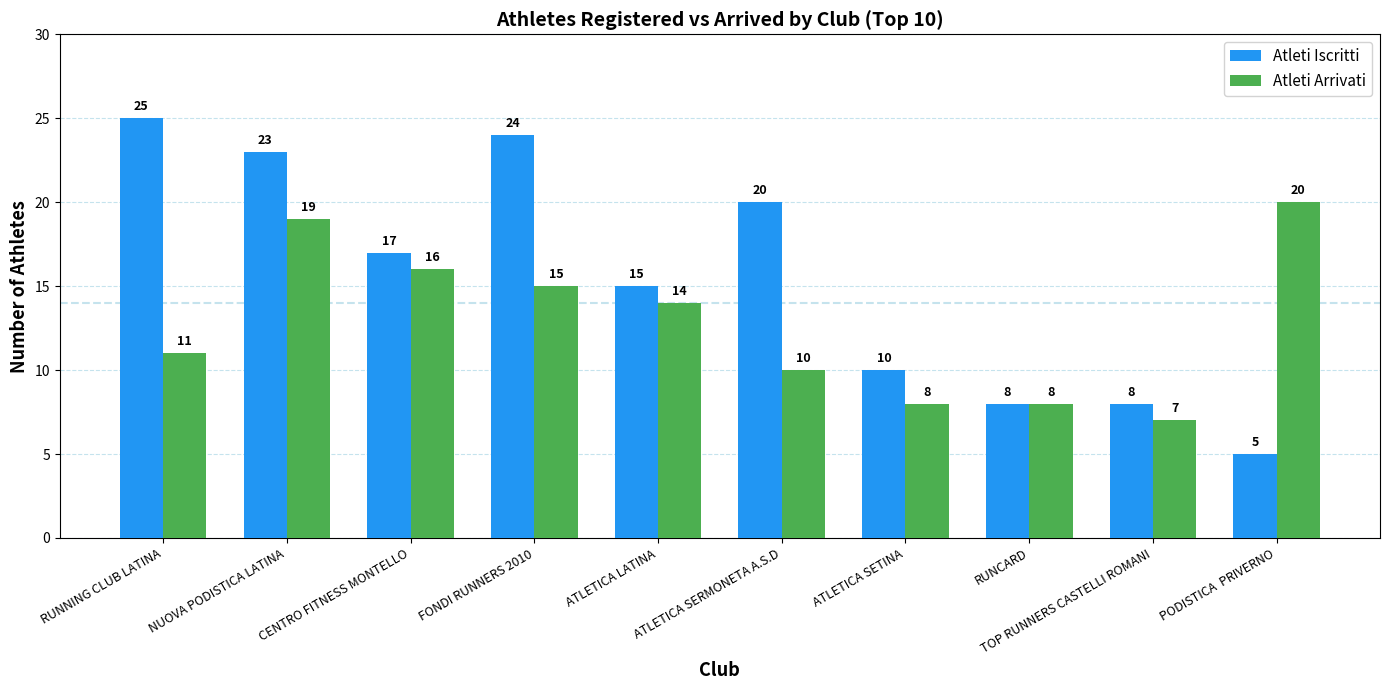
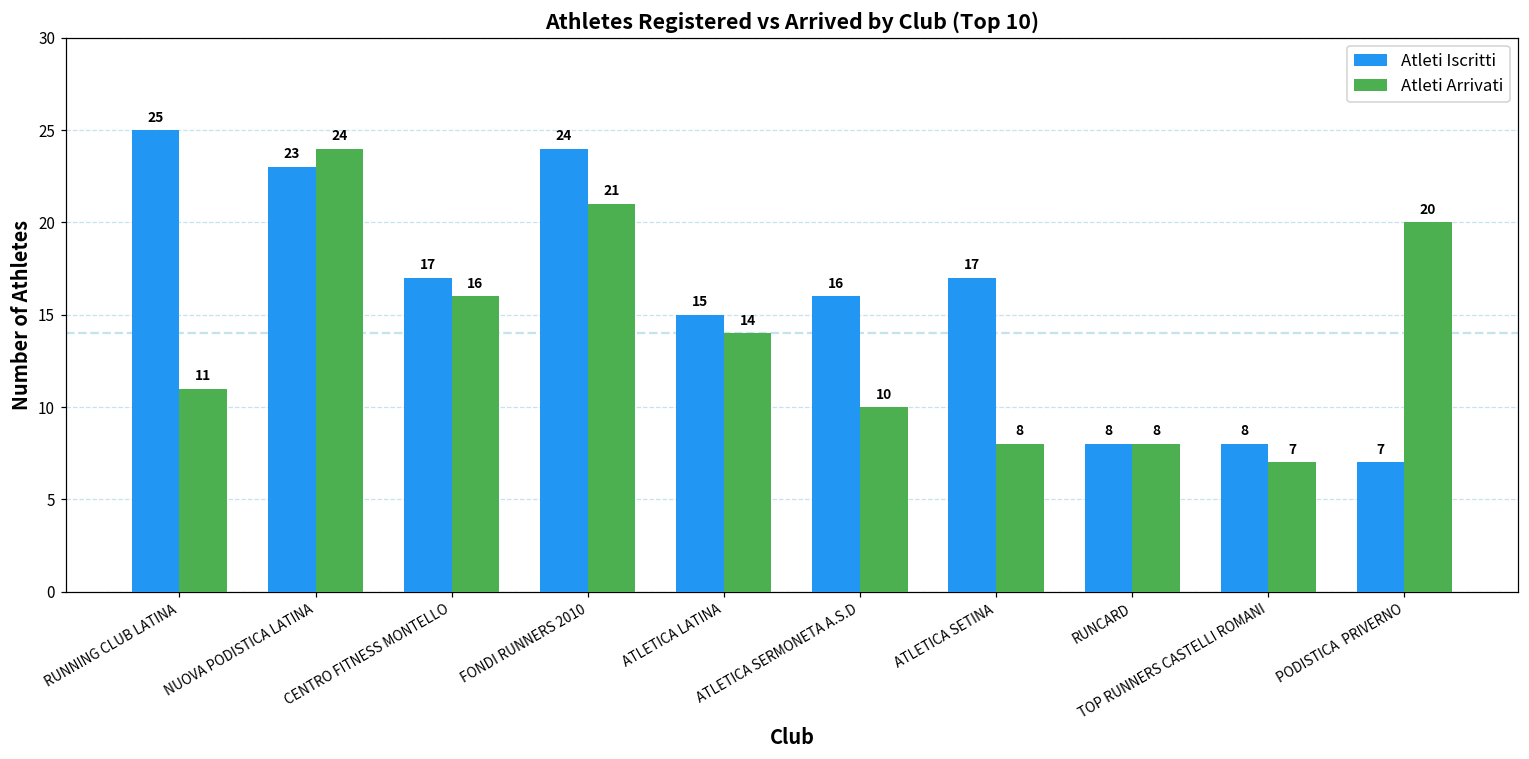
  {
    "Atleti Iscritti": {
      "RUNNING CLUB LATINA": 25,
      "NUOVA PODISTICA LATINA": 23,
      "CENTRO FITNESS MONTELLO": 17,
      "FONDI RUNNERS 2010": 24,
      "ATLETICA LATINA": 15,
-     "ATLETICA SERMONETA A.S.D": 20,
-     "ATLETICA SETINA": 10,
+     "ATLETICA SERMONETA A.S.D": 16,
+     "ATLETICA SETINA": 17,
      "RUNCARD": 8,
      "TOP RUNNERS CASTELLI ROMANI": 8,
-     "PODISTICA PRIVERNO": 5
+     "PODISTICA PRIVERNO": 7
    },
    "Atleti Arrivati": {
      "RUNNING CLUB LATINA": 11,
-     "NUOVA PODISTICA LATINA": 19,
+     "NUOVA PODISTICA LATINA": 24,
      "CENTRO FITNESS MONTELLO": 16,
-     "FONDI RUNNERS 2010": 15,
+     "FONDI RUNNERS 2010": 21,
      "ATLETICA LATINA": 14,
      "ATLETICA SERMONETA A.S.D": 10,
      "ATLETICA SETINA": 8,
      "RUNCARD": 8,
      "TOP RUNNERS CASTELLI ROMANI": 7,
      "PODISTICA PRIVERNO": 20
    }
  }
